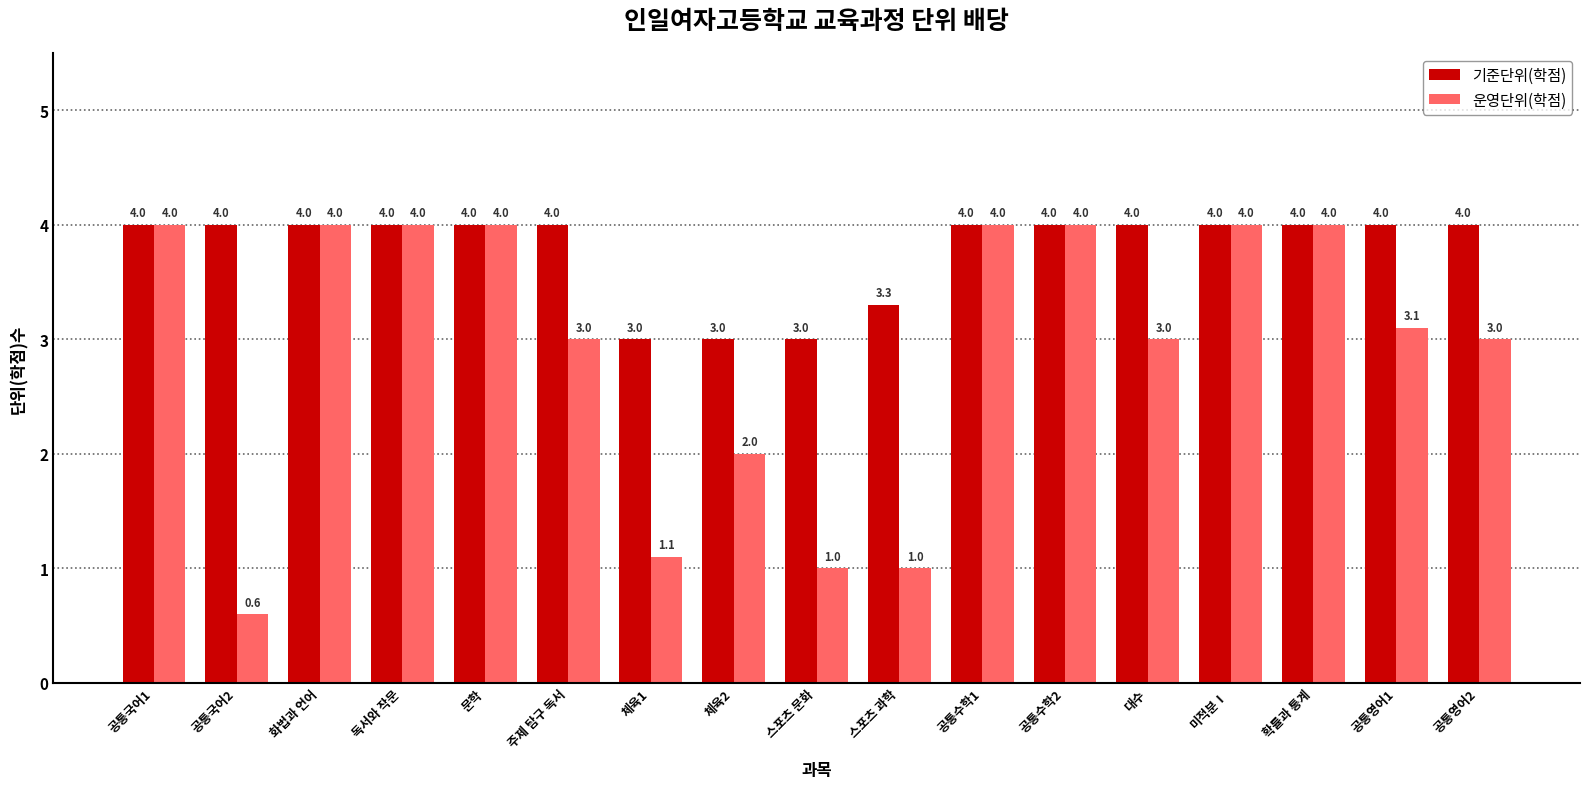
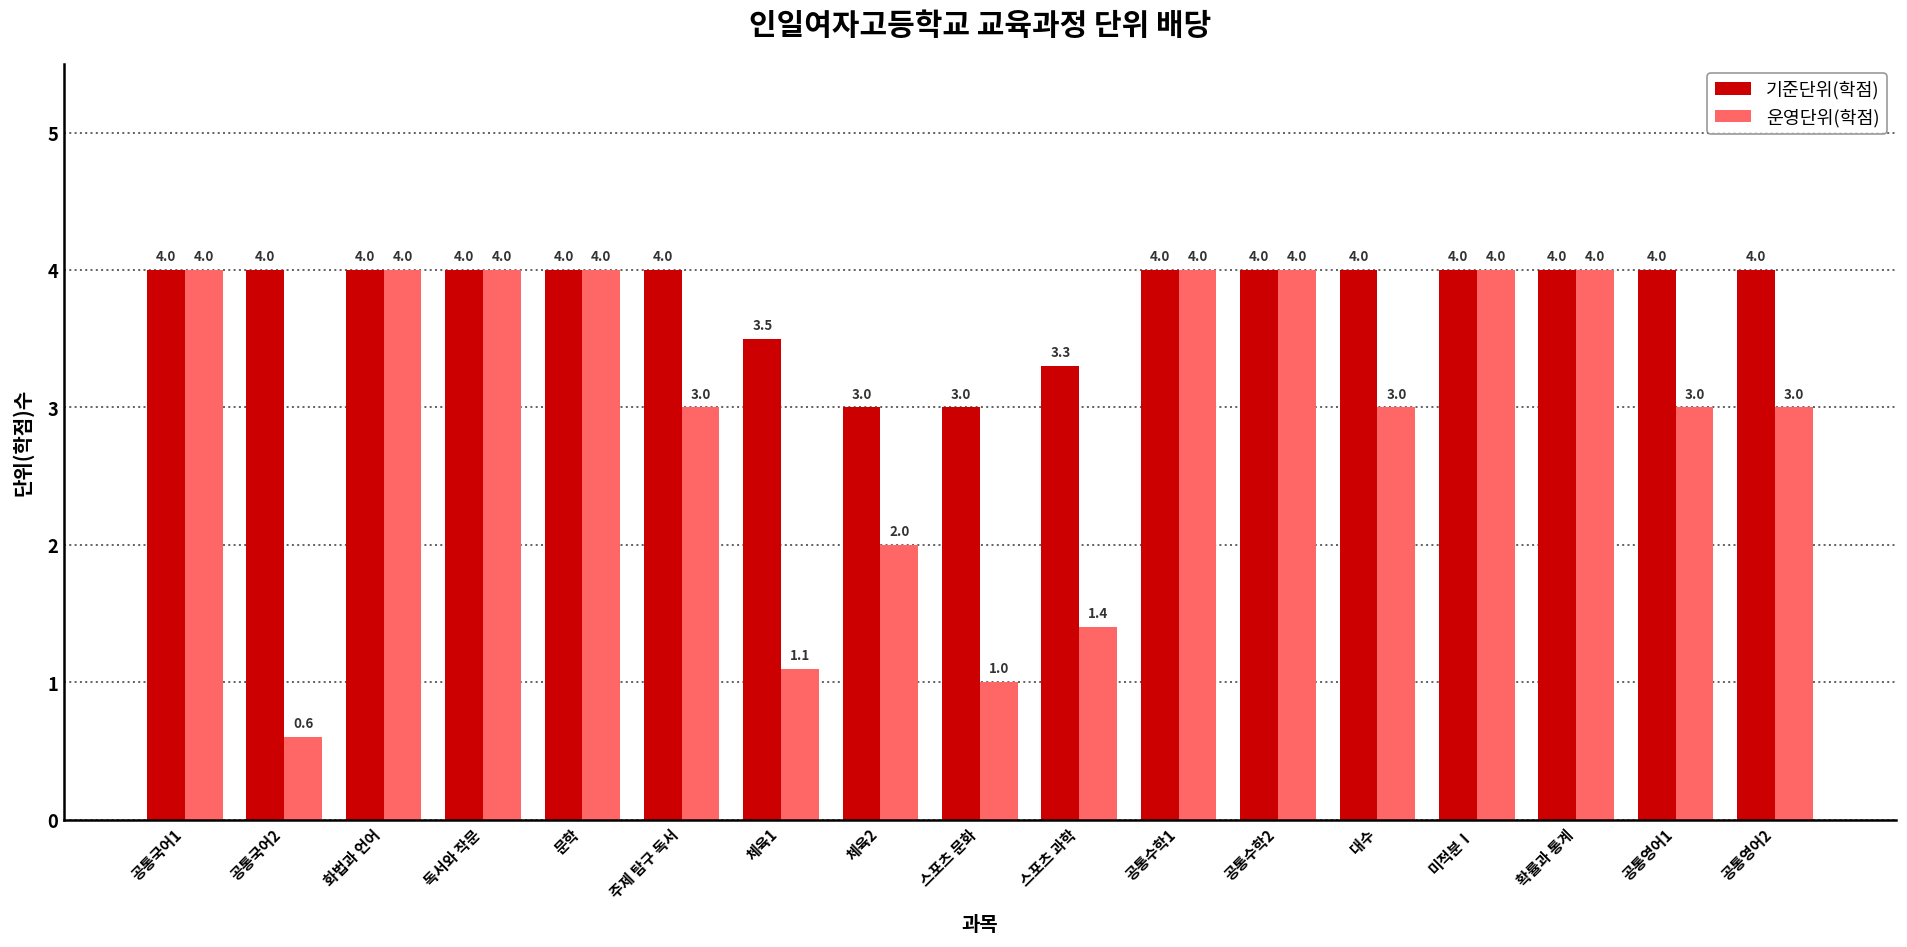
  {
    "기준단위(학점)": {
      "공통국어1": 4.0,
      "공통국어2": 4.0,
      "화법과 언어": 4.0,
      "독서와 작문": 4.0,
      "문학": 4.0,
      "주제 탐구 독서": 4.0,
-     "체육1": 3.0,
+     "체육1": 3.5,
      "체육2": 3.0,
      "스포츠 문화": 3.0,
      "스포츠 과학": 3.3,
      "공통수학1": 4.0,
      "공통수학2": 4.0,
      "대수": 4.0,
      "미적분Ⅰ": 4.0,
      "확률과 통계": 4.0,
      "공통영어1": 4.0,
      "공통영어2": 4.0
    },
    "운영단위(학점)": {
      "공통국어1": 4.0,
      "공통국어2": 0.6,
      "화법과 언어": 4.0,
      "독서와 작문": 4.0,
      "문학": 4.0,
      "주제 탐구 독서": 3.0,
      "체육1": 1.1,
      "체육2": 2.0,
      "스포츠 문화": 1.0,
-     "스포츠 과학": 1.0,
+     "스포츠 과학": 1.4,
      "공통수학1": 4.0,
      "공통수학2": 4.0,
      "대수": 3.0,
      "미적분Ⅰ": 4.0,
      "확률과 통계": 4.0,
-     "공통영어1": 3.1,
+     "공통영어1": 3.0,
      "공통영어2": 3.0
    }
  }
